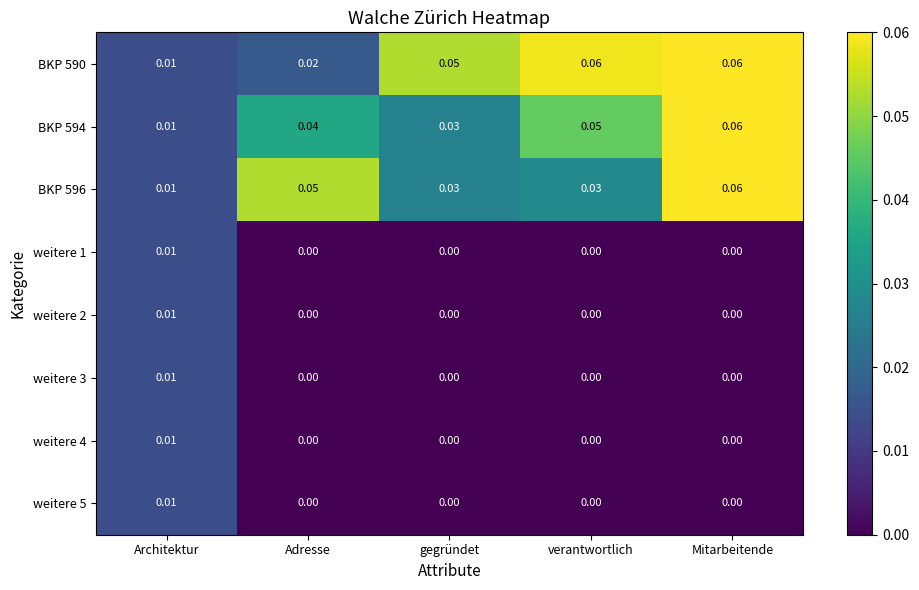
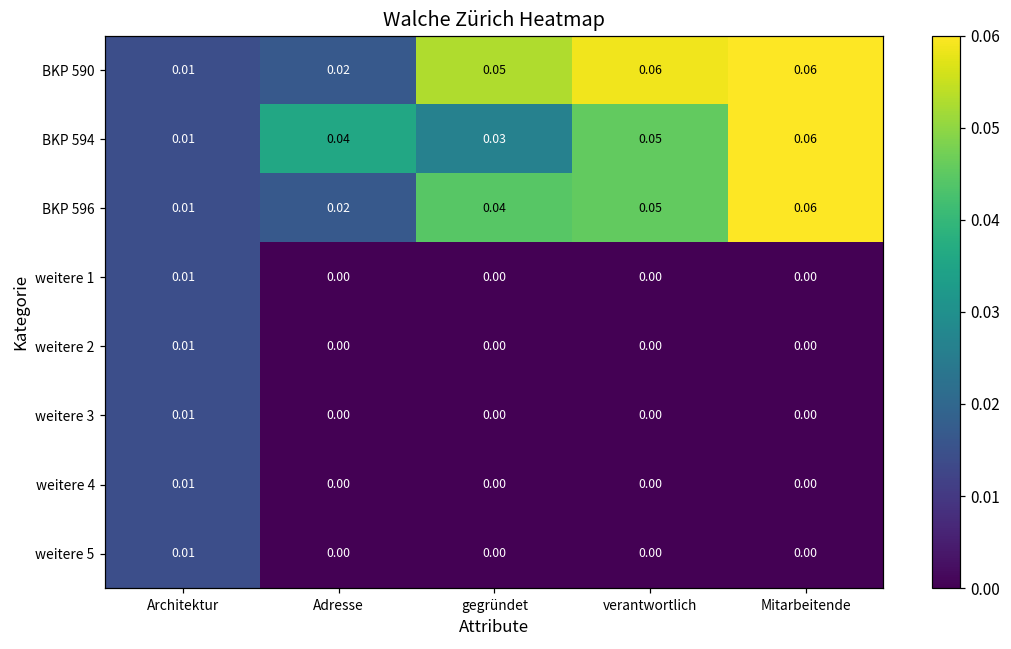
  {
    "BKP 590": {
      "Architektur": 0.01,
      "Adresse": 0.02,
      "gegründet": 0.05,
      "verantwortlich": 0.06,
      "Mitarbeitende": 0.06
    },
    "BKP 594": {
      "Architektur": 0.01,
      "Adresse": 0.04,
      "gegründet": 0.03,
      "verantwortlich": 0.05,
      "Mitarbeitende": 0.06
    },
    "BKP 596": {
      "Architektur": 0.01,
-     "Adresse": 0.05,
-     "gegründet": 0.03,
-     "verantwortlich": 0.03,
+     "Adresse": 0.02,
+     "gegründet": 0.04,
+     "verantwortlich": 0.05,
      "Mitarbeitende": 0.06
    },
    "weitere 1": {
      "Architektur": 0.01,
      "Adresse": 0.00,
      "gegründet": 0.00,
      "verantwortlich": 0.00,
      "Mitarbeitende": 0.00
    },
    "weitere 2": {
      "Architektur": 0.01,
      "Adresse": 0.00,
      "gegründet": 0.00,
      "verantwortlich": 0.00,
      "Mitarbeitende": 0.00
    },
    "weitere 3": {
      "Architektur": 0.01,
      "Adresse": 0.00,
      "gegründet": 0.00,
      "verantwortlich": 0.00,
      "Mitarbeitende": 0.00
    },
    "weitere 4": {
      "Architektur": 0.01,
      "Adresse": 0.00,
      "gegründet": 0.00,
      "verantwortlich": 0.00,
      "Mitarbeitende": 0.00
    },
    "weitere 5": {
      "Architektur": 0.01,
      "Adresse": 0.00,
      "gegründet": 0.00,
      "verantwortlich": 0.00,
      "Mitarbeitende": 0.00
    }
  }
